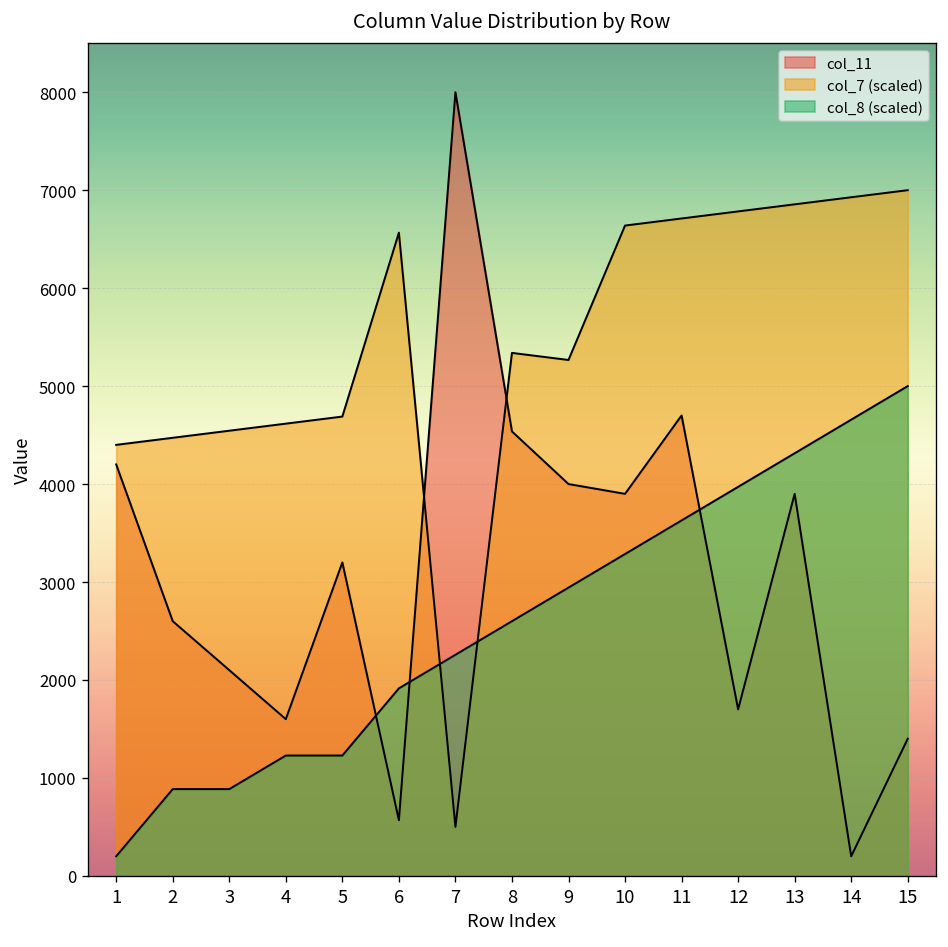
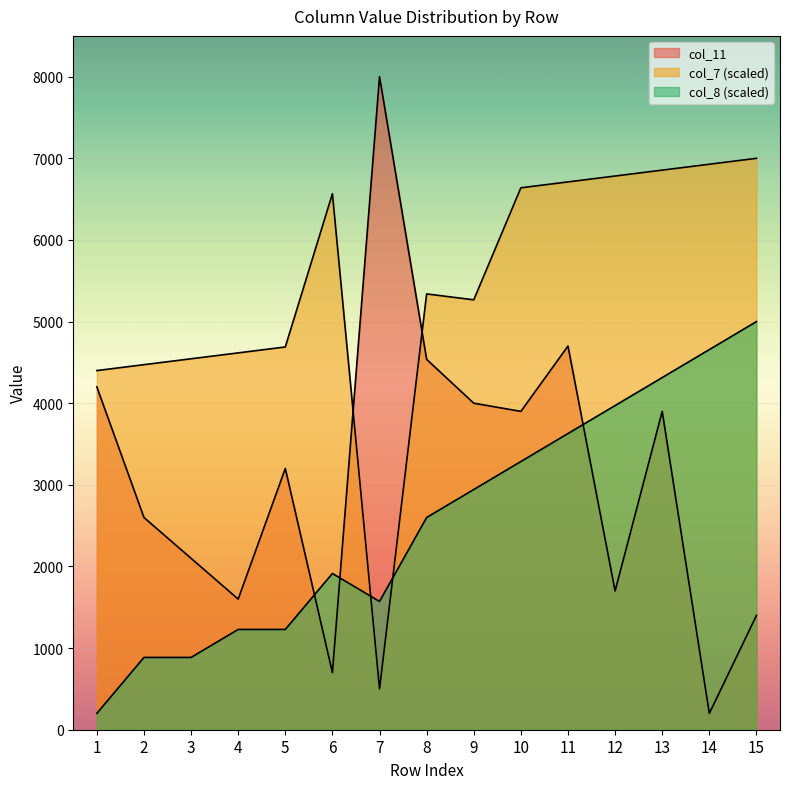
  {
    "col_11": {
      "1": 4200,
      "2": 2600,
      "3": 2100,
      "4": 1600,
      "5": 3200,
-     "6": 600,
+     "6": 700,
      "7": 8000,
      "8": 4500,
      "9": 4000,
      "10": 3900,
      "11": 4700,
      "12": 1700,
      "13": 3900,
      "14": 200,
      "15": 1400
    },
    "col_7 (scaled)": {
      "1": 4400,
      "2": 4500,
      "3": 4500,
      "4": 4600,
      "5": 4700,
      "6": 6600,
      "7": 500,
      "8": 5300,
      "9": 5300,
      "10": 6600,
      "11": 6700,
      "12": 6800,
      "13": 6900,
      "14": 6900,
      "15": 7000
    },
    "col_8 (scaled)": {
      "1": 200,
      "2": 900,
      "3": 900,
      "4": 1200,
      "5": 1200,
      "6": 1900,
-     "7": 2300,
+     "7": 1600,
      "8": 2600,
      "9": 2900,
      "10": 3300,
      "11": 3600,
      "12": 4000,
      "13": 4300,
      "14": 4700,
      "15": 5000
    }
  }
